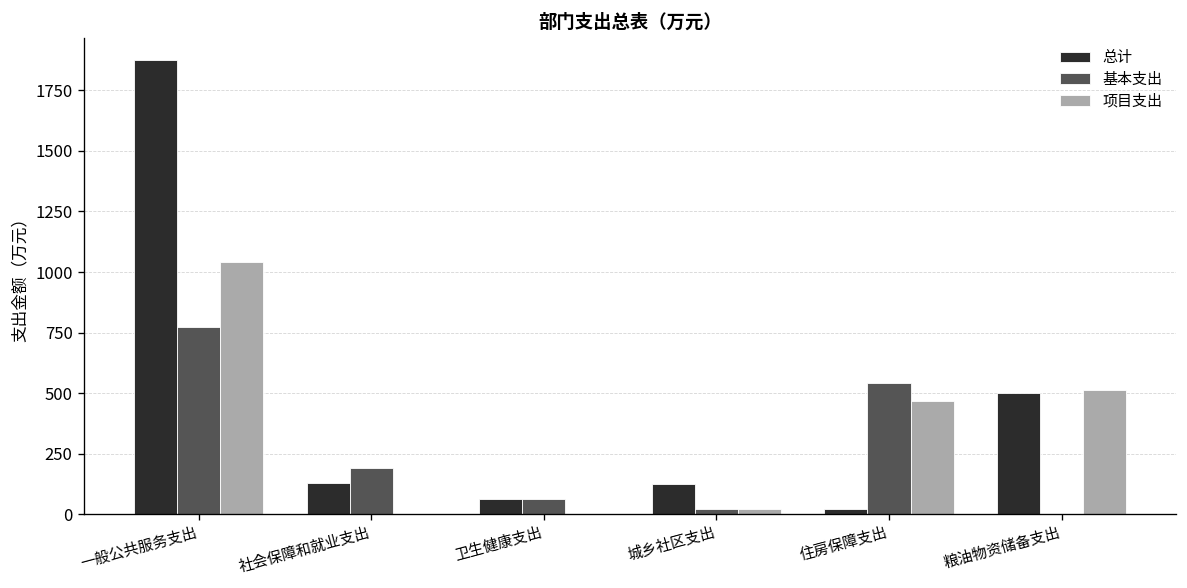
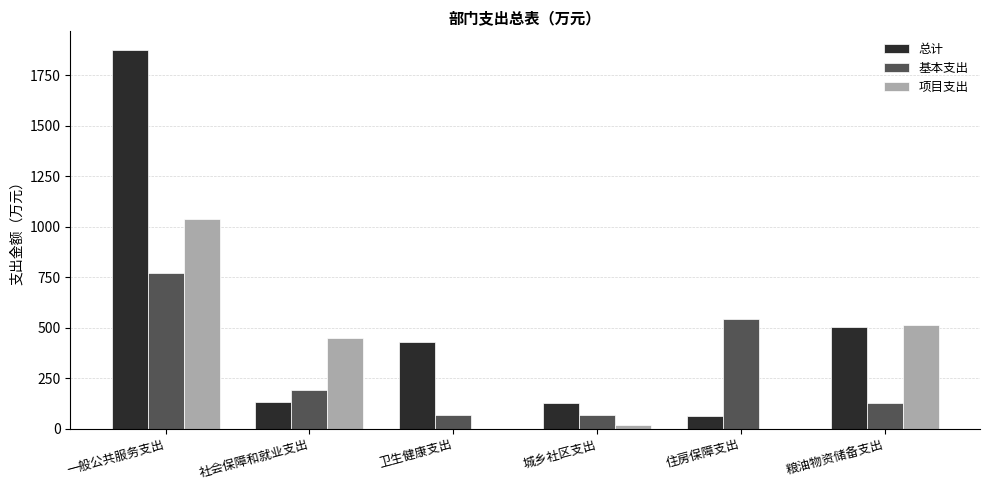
  {
    "总计": {
      "一般公共服务支出": 1870,
      "社会保障和就业支出": 130,
-     "卫生健康支出": 70,
+     "卫生健康支出": 430,
      "城乡社区支出": 130,
-     "住房保障支出": 20,
+     "住房保障支出": 60,
      "粮油物资储备支出": 500
    },
    "基本支出": {
      "一般公共服务支出": 770,
      "社会保障和就业支出": 190,
      "卫生健康支出": 70,
-     "城乡社区支出": 20,
+     "城乡社区支出": 70,
      "住房保障支出": 540,
-     "粮油物资储备支出": 0
+     "粮油物资储备支出": 130
    },
    "项目支出": {
      "一般公共服务支出": 1040,
-     "社会保障和就业支出": 0,
+     "社会保障和就业支出": 450,
      "卫生健康支出": 0,
      "城乡社区支出": 20,
-     "住房保障支出": 470,
+     "住房保障支出": 0,
      "粮油物资储备支出": 510
    }
  }
